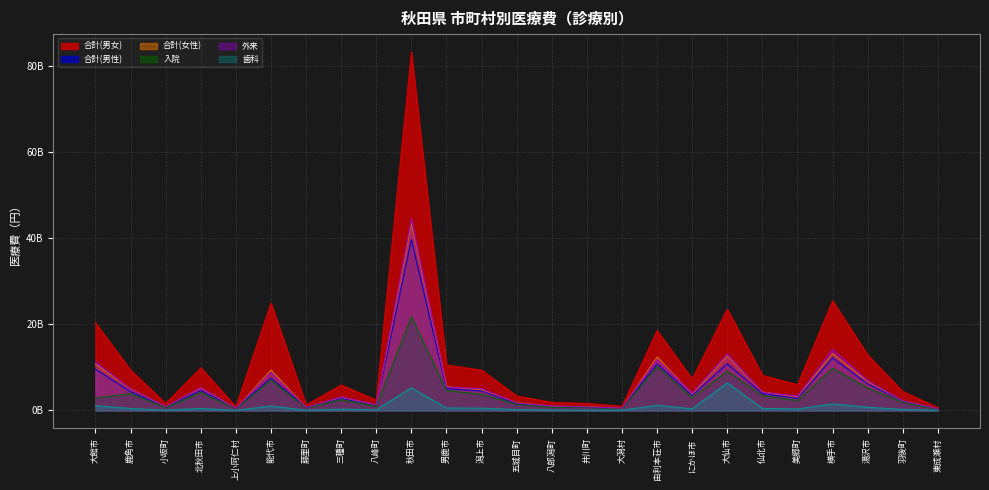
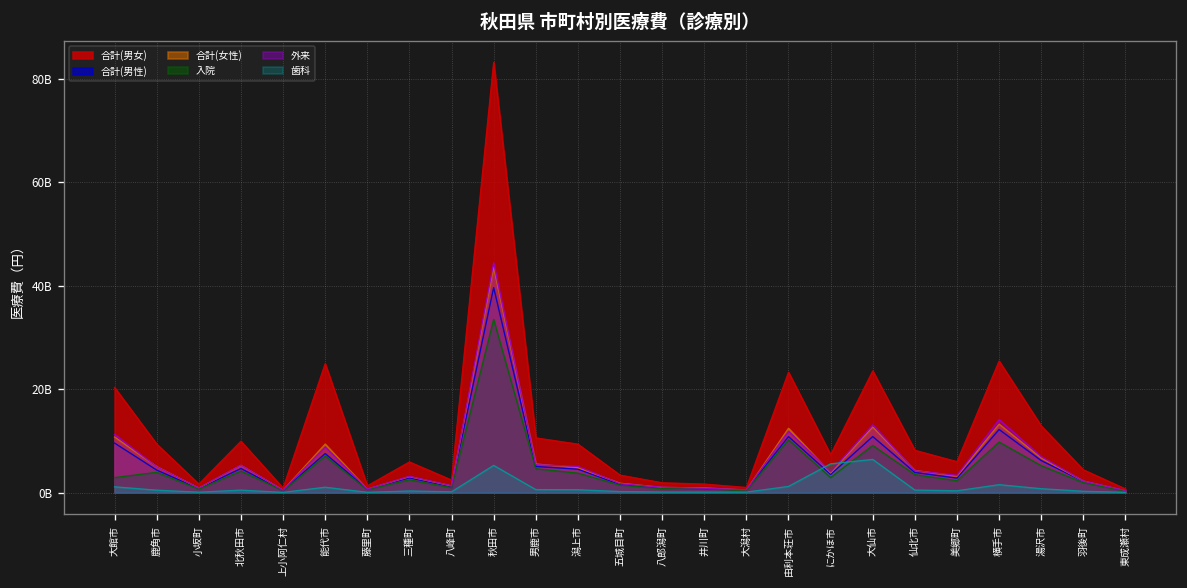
  {
    "合計(男女)": {
      "大館市": 20000000000,
      "鹿角市": 9000000000,
      "小坂町": 2000000000,
      "北秋田市": 10000000000,
      "能代市": 25000000000,
      "藤里町": 1000000000,
      "三種町": 6000000000,
      "八峰町": 2000000000,
      "秋田市": 83000000000,
      "男鹿市": 11000000000,
      "潟上市": 9000000000,
      "五城目町": 3000000000,
      "八郎潟町": 2000000000,
      "井川町": 2000000000,
-     "由利本荘市": 19000000000,
+     "由利本荘市": 23000000000,
      "にかほ市": 7000000000,
      "大仙市": 24000000000,
      "仙北市": 8000000000,
      "美郷町": 6000000000,
      "横手市": 25000000000,
      "湯沢市": 13000000000,
      "羽後町": 4000000000
    },
    "合計(男性)": {
      "大館市": 10000000000,
      "秋田市": 40000000000,
      "由利本荘市": 11000000000,
      "大仙市": 11000000000,
      "横手市": 12000000000
    },
    "合計(女性)": {
      "秋田市": 44000000000,
      "横手市": 13000000000
    },
    "入院": {
      "大館市": 3000000000,
-     "秋田市": 22000000000,
+     "秋田市": 33000000000,
      "潟上市": 4000000000,
      "由利本荘市": 10000000000,
      "にかほ市": 3000000000,
      "大仙市": 9000000000,
      "横手市": 10000000000,
      "湯沢市": 5000000000
    },
    "外来": {
      "秋田市": 44000000000,
      "横手市": 14000000000
    },
    "歯科": {
      "大館市": 1000000000,
      "鹿角市": 0,
      "小坂町": 0,
      "北秋田市": 0,
      "能代市": 1000000000,
      "三種町": 0,
      "八峰町": 0,
      "秋田市": 5000000000,
      "男鹿市": 1000000000,
      "潟上市": 1000000000,
      "五城目町": 0,
      "八郎潟町": 0,
      "井川町": 0,
      "由利本荘市": 1000000000,
-     "にかほ市": 0,
+     "にかほ市": 6000000000,
      "大仙市": 6000000000,
      "仙北市": 0,
      "美郷町": 0,
      "横手市": 2000000000,
      "湯沢市": 1000000000,
      "羽後町": 0
    }
  }
